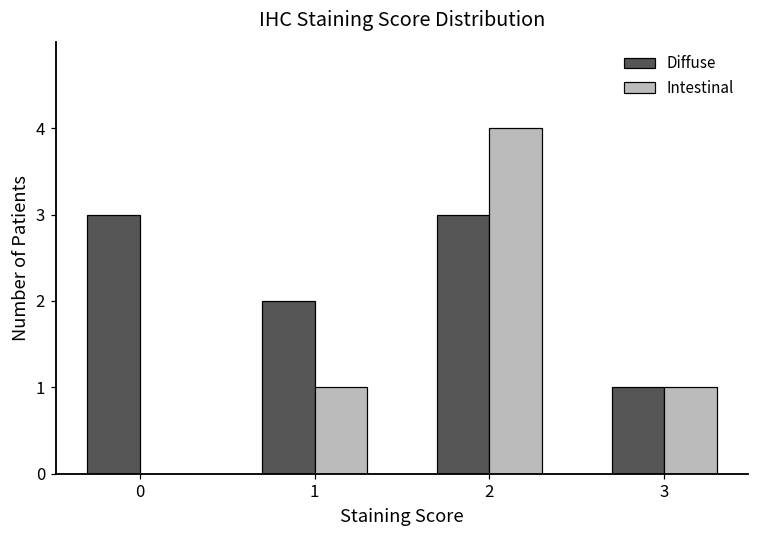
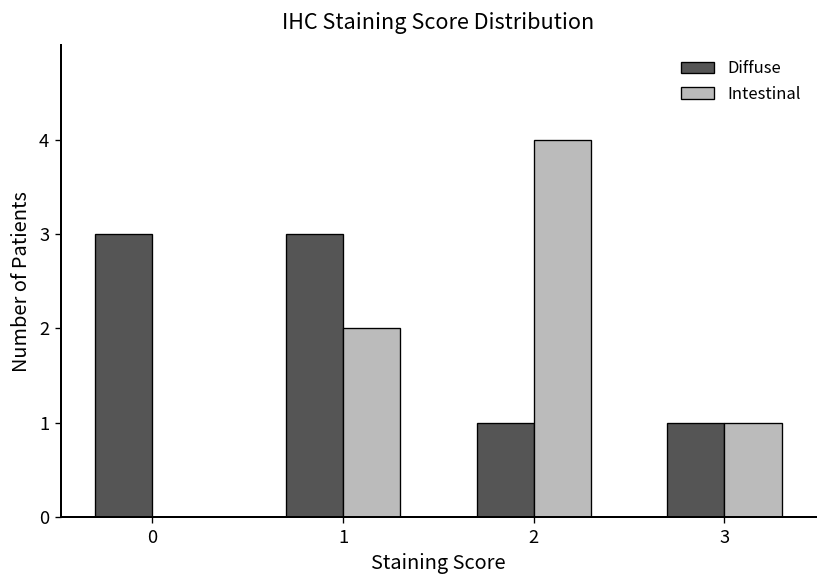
  {
    "Diffuse": {
      "0": 3,
-     "1": 2,
-     "2": 3,
+     "1": 3,
+     "2": 1,
      "3": 1
    },
    "Intestinal": {
      "0": 0,
-     "1": 1,
+     "1": 2,
      "2": 4,
      "3": 1
    }
  }
